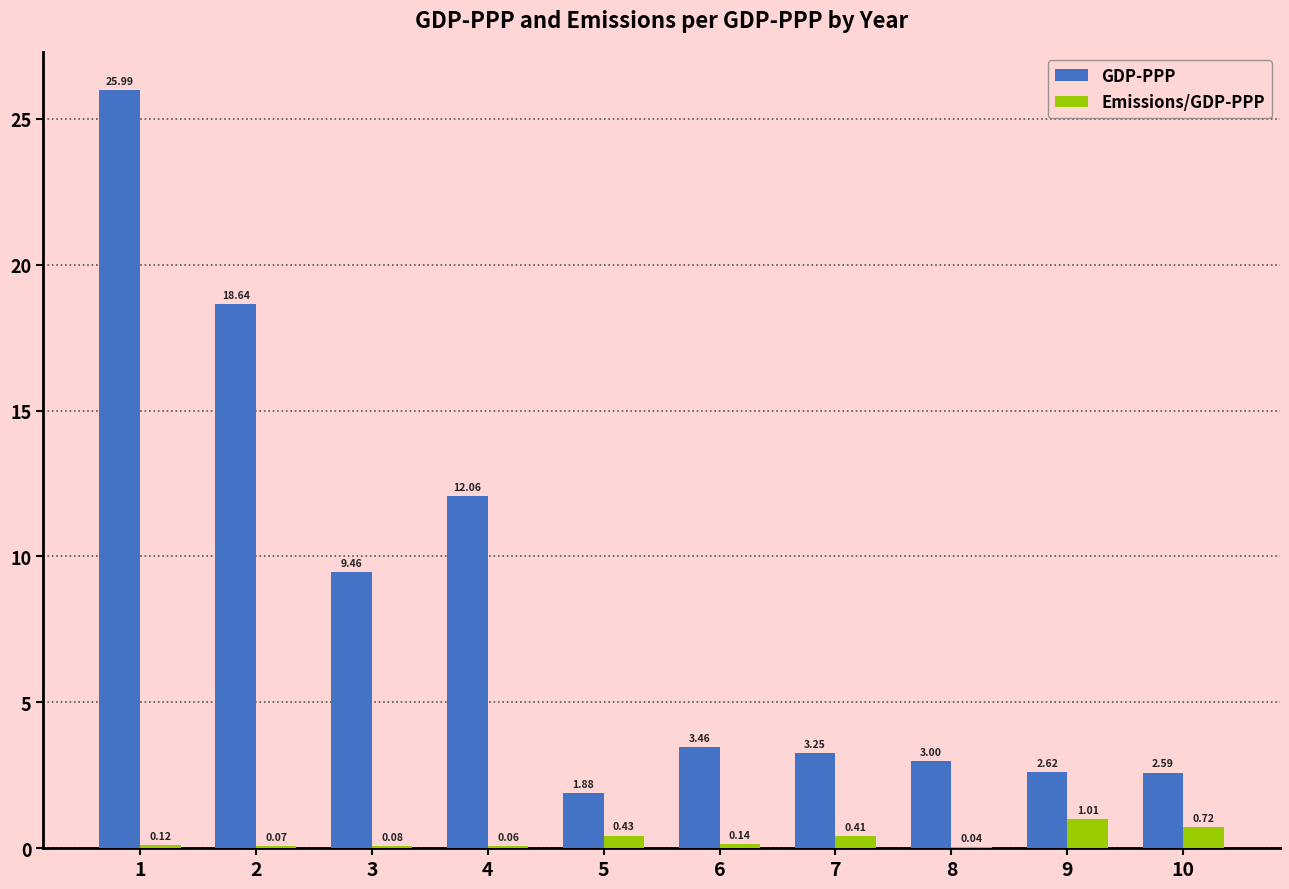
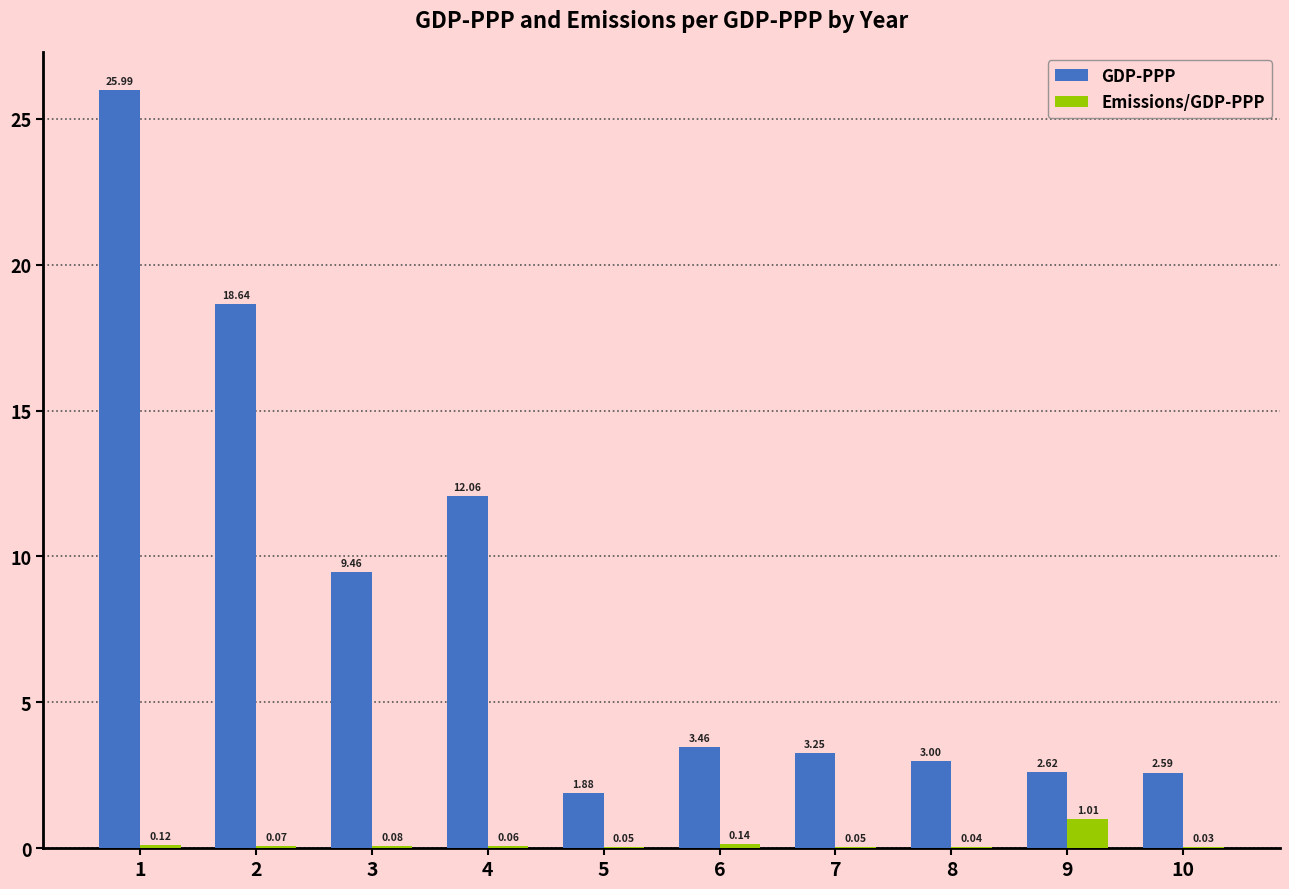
  {
    "GDP-PPP": {
      "1": 25.99,
      "2": 18.64,
      "3": 9.46,
      "4": 12.06,
      "5": 1.88,
      "6": 3.46,
      "7": 3.25,
      "8": 3.00,
      "9": 2.62,
      "10": 2.59
    },
    "Emissions/GDP-PPP": {
      "1": 0.12,
      "2": 0.07,
      "3": 0.08,
      "4": 0.06,
-     "5": 0.43,
+     "5": 0.05,
      "6": 0.14,
-     "7": 0.41,
+     "7": 0.05,
      "8": 0.04,
      "9": 1.01,
-     "10": 0.72
+     "10": 0.03
    }
  }
